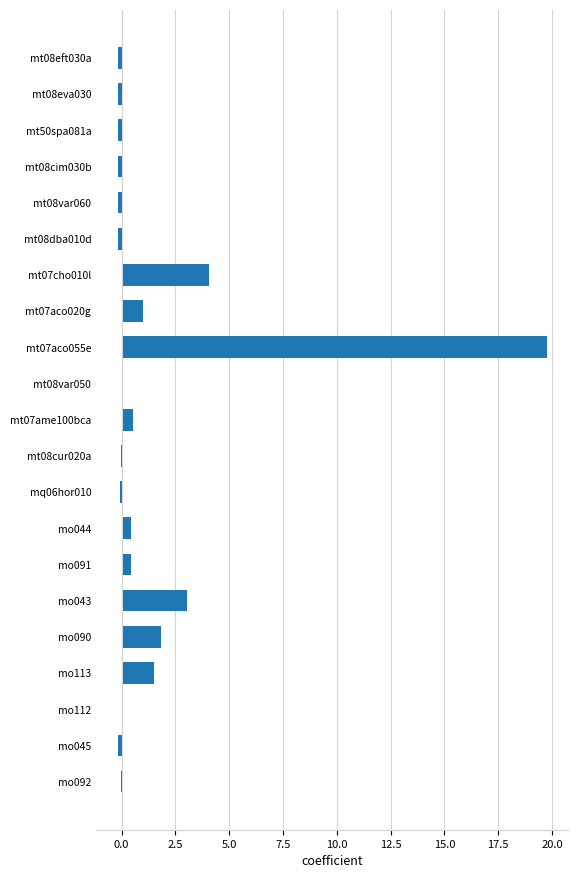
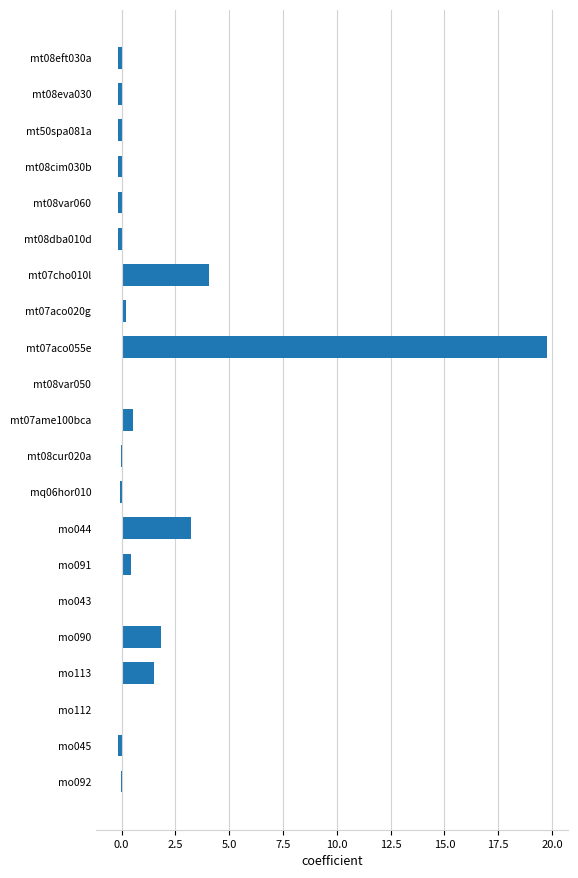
  {
    "mt08eft030a": -0.1,
    "mt08eva030": -0.2,
    "mt50spa081a": -0.2,
    "mt08cim030b": -0.2,
    "mt08var060": -0.2,
    "mt08dba010d": -0.2,
    "mt07cho010l": 4.1,
-   "mt07aco020g": 1.0,
+   "mt07aco020g": 0.2,
    "mt07aco055e": 19.8,
    "mt08var050": 0.0,
    "mt07ame100bca": 0.5,
-   "mo044": 0.4,
+   "mo044": 3.2,
    "mo091": 0.4,
-   "mo043": 3.0,
+   "mo043": 0.1,
    "mo090": 1.8,
    "mo113": 1.5,
    "mo045": -0.1
  }
